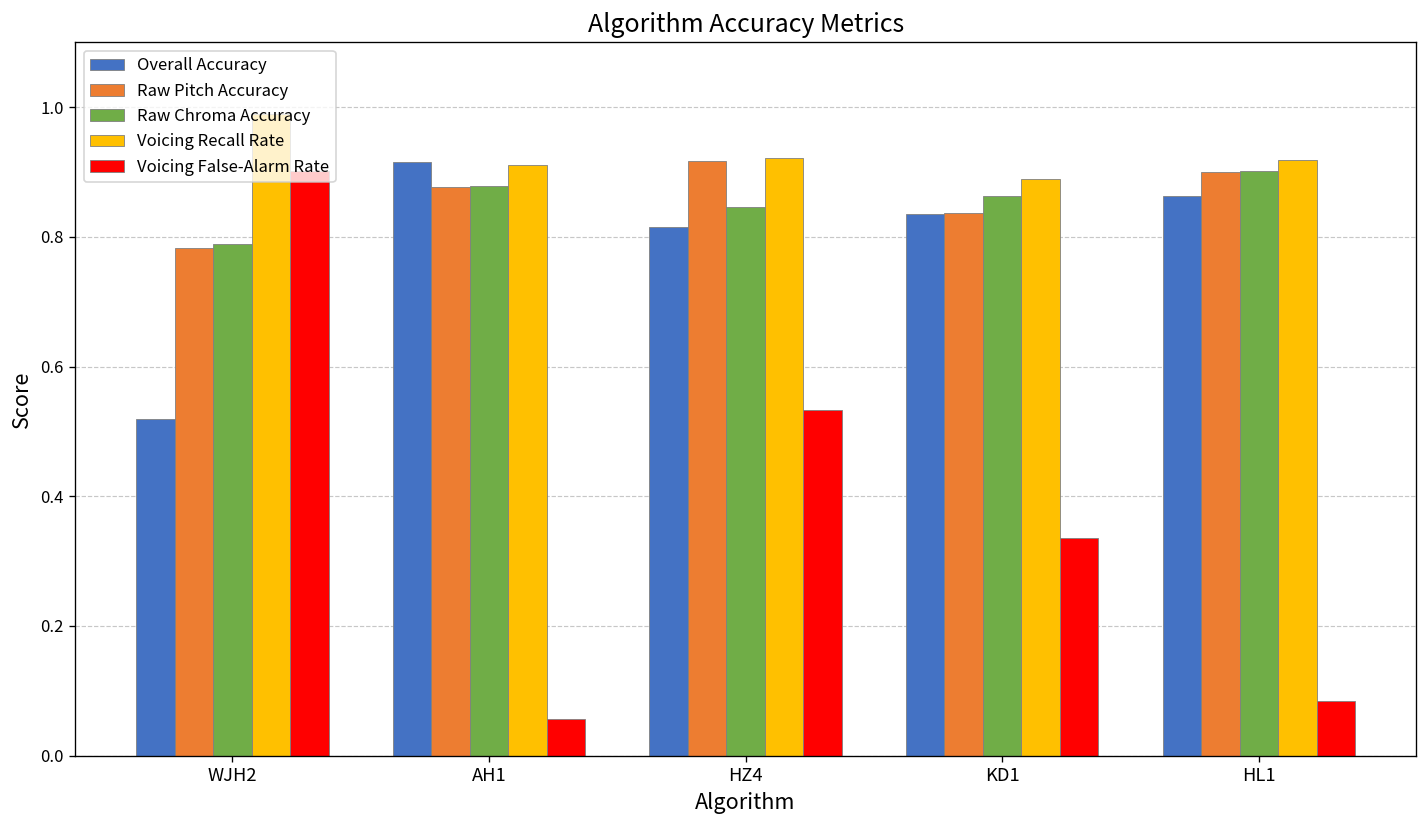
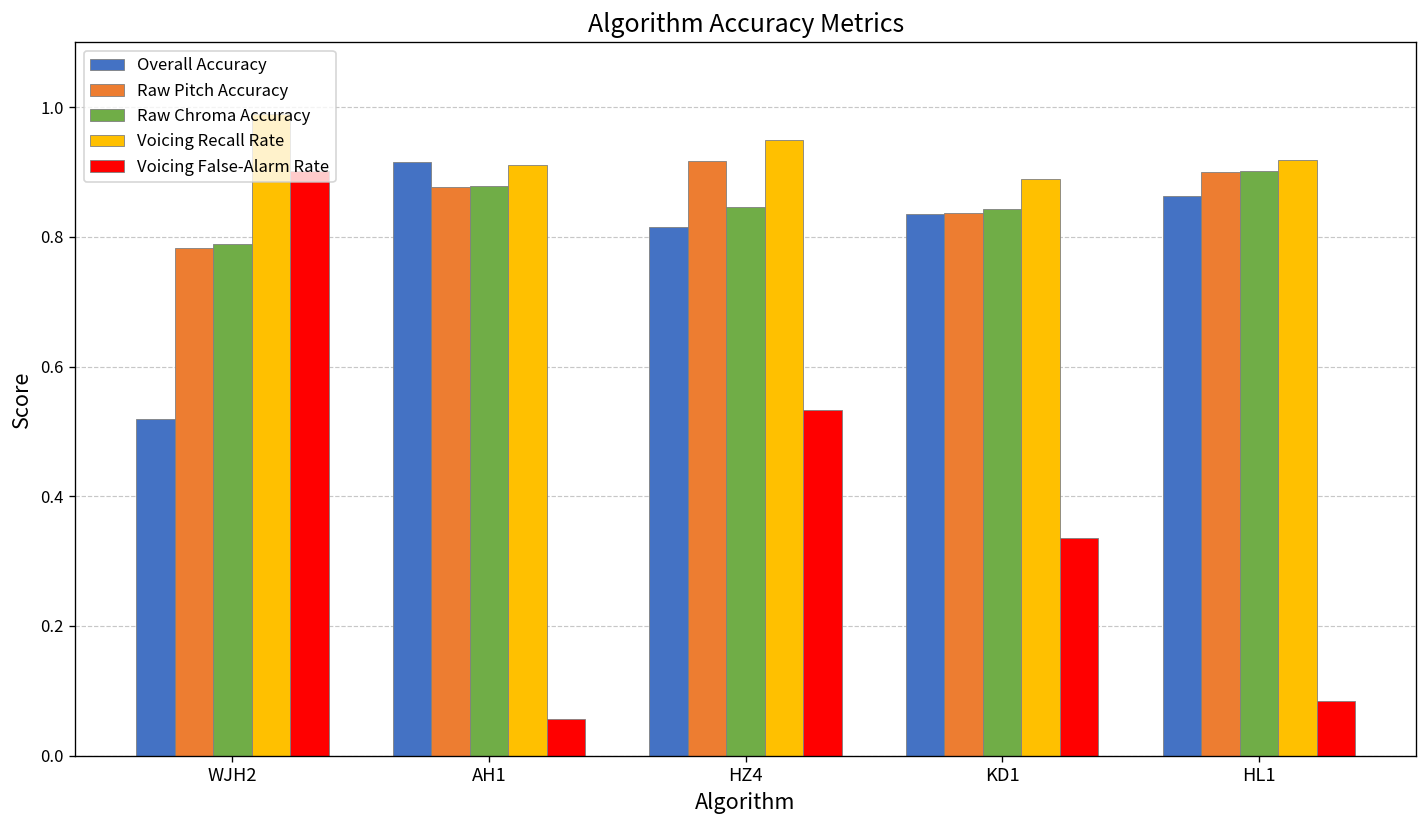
  {
    "Overall Accuracy": {
      "WJH2": 0.52,
      "AH1": 0.92,
      "HZ4": 0.82,
      "KD1": 0.84,
      "HL1": 0.86
    },
    "Raw Pitch Accuracy": {
      "WJH2": 0.78,
      "AH1": 0.88,
      "HZ4": 0.92,
      "KD1": 0.84,
      "HL1": 0.90
    },
    "Raw Chroma Accuracy": {
      "WJH2": 0.79,
      "AH1": 0.88,
      "HZ4": 0.85,
-     "KD1": 0.86,
+     "KD1": 0.84,
      "HL1": 0.90
    },
    "Voicing Recall Rate": {
      "AH1": 0.91,
-     "HZ4": 0.92,
+     "HZ4": 0.95,
      "KD1": 0.89,
      "HL1": 0.92
    },
    "Voicing False-Alarm Rate": {
      "AH1": 0.06,
      "HZ4": 0.53,
      "KD1": 0.34,
      "HL1": 0.08
    }
  }
